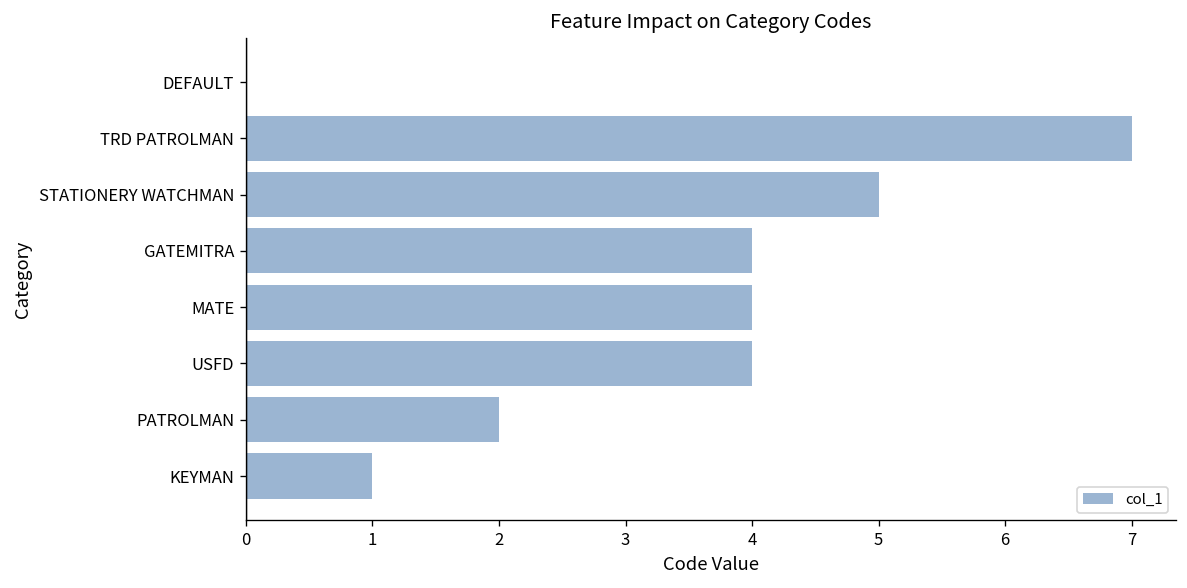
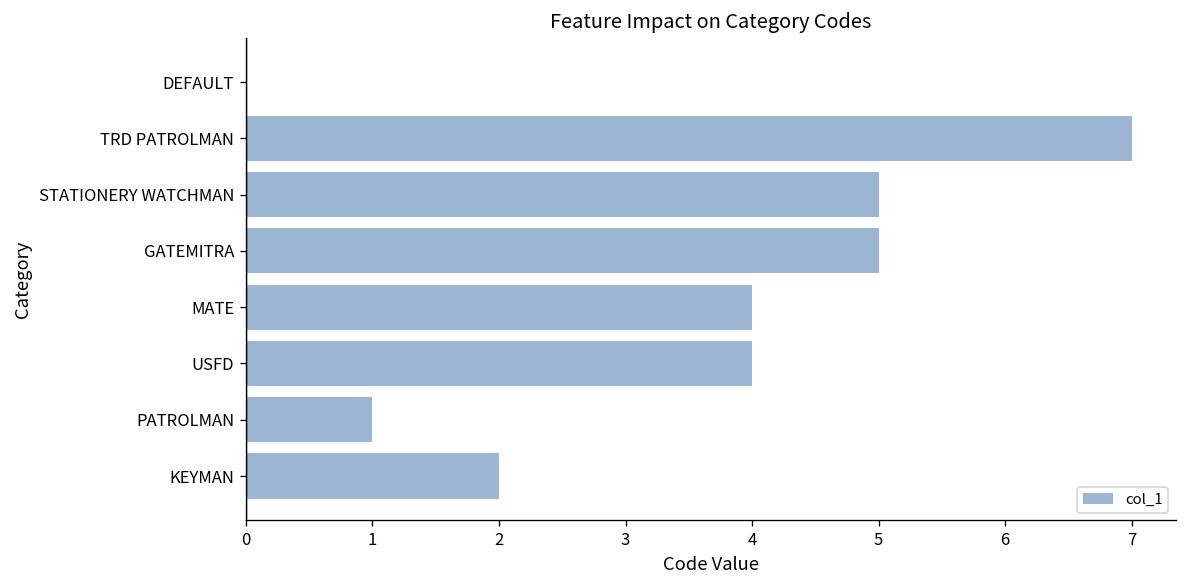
  {
    "DEFAULT": 0,
    "TRD PATROLMAN": 7,
    "STATIONERY WATCHMAN": 5,
-   "GATEMITRA": 4,
+   "GATEMITRA": 5,
    "MATE": 4,
    "USFD": 4,
-   "PATROLMAN": 2,
-   "KEYMAN": 1
+   "PATROLMAN": 1,
+   "KEYMAN": 2
  }
